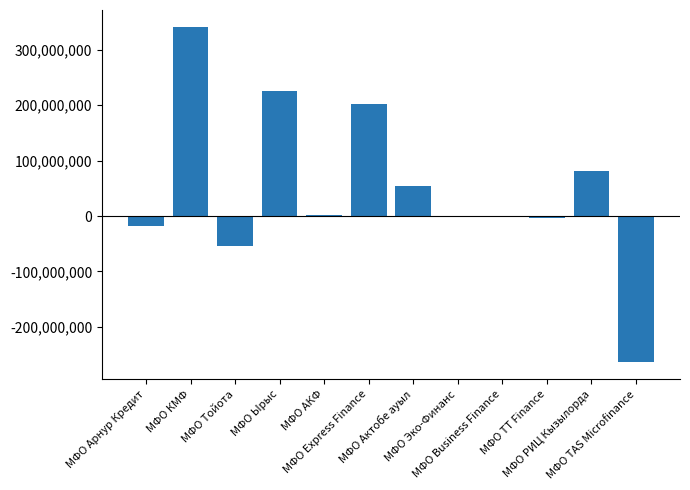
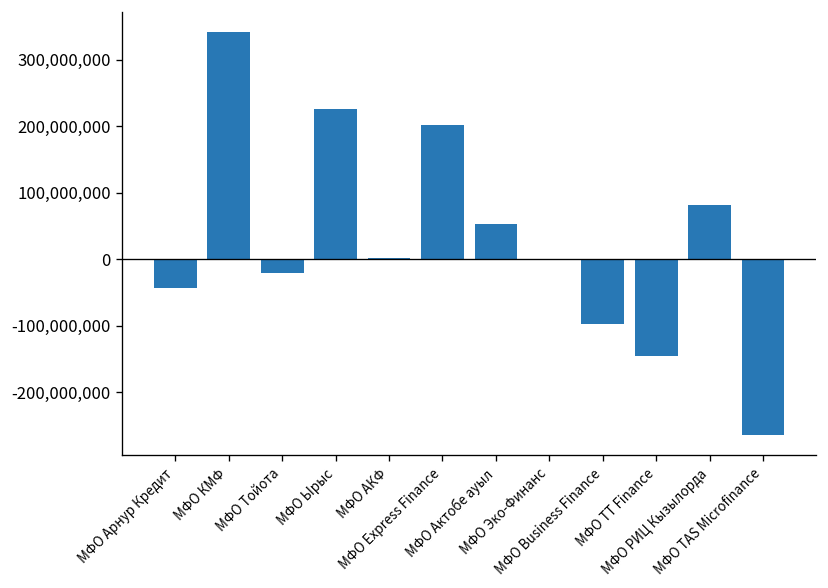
  {
-   "МФО Арнур Кредит": "-20,000,000",
+   "МФО Арнур Кредит": "-40,000,000",
    "МФО КМФ": "340,000,000",
-   "МФО Тойота": "-50,000,000",
+   "МФО Тойота": "-20,000,000",
    "МФО Ырыс": "230,000,000",
    "МФО Express Finance": "200,000,000",
    "МФО Актобе ауыл": "50,000,000",
-   "МФО Business Finance": "0",
-   "МФО TT Finance": "0",
+   "МФО Business Finance": "-100,000,000",
+   "МФО TT Finance": "-150,000,000",
    "МФО РИЦ Кызылорда": "80,000,000",
    "МФО TAS Microfinance": "-260,000,000"
  }
